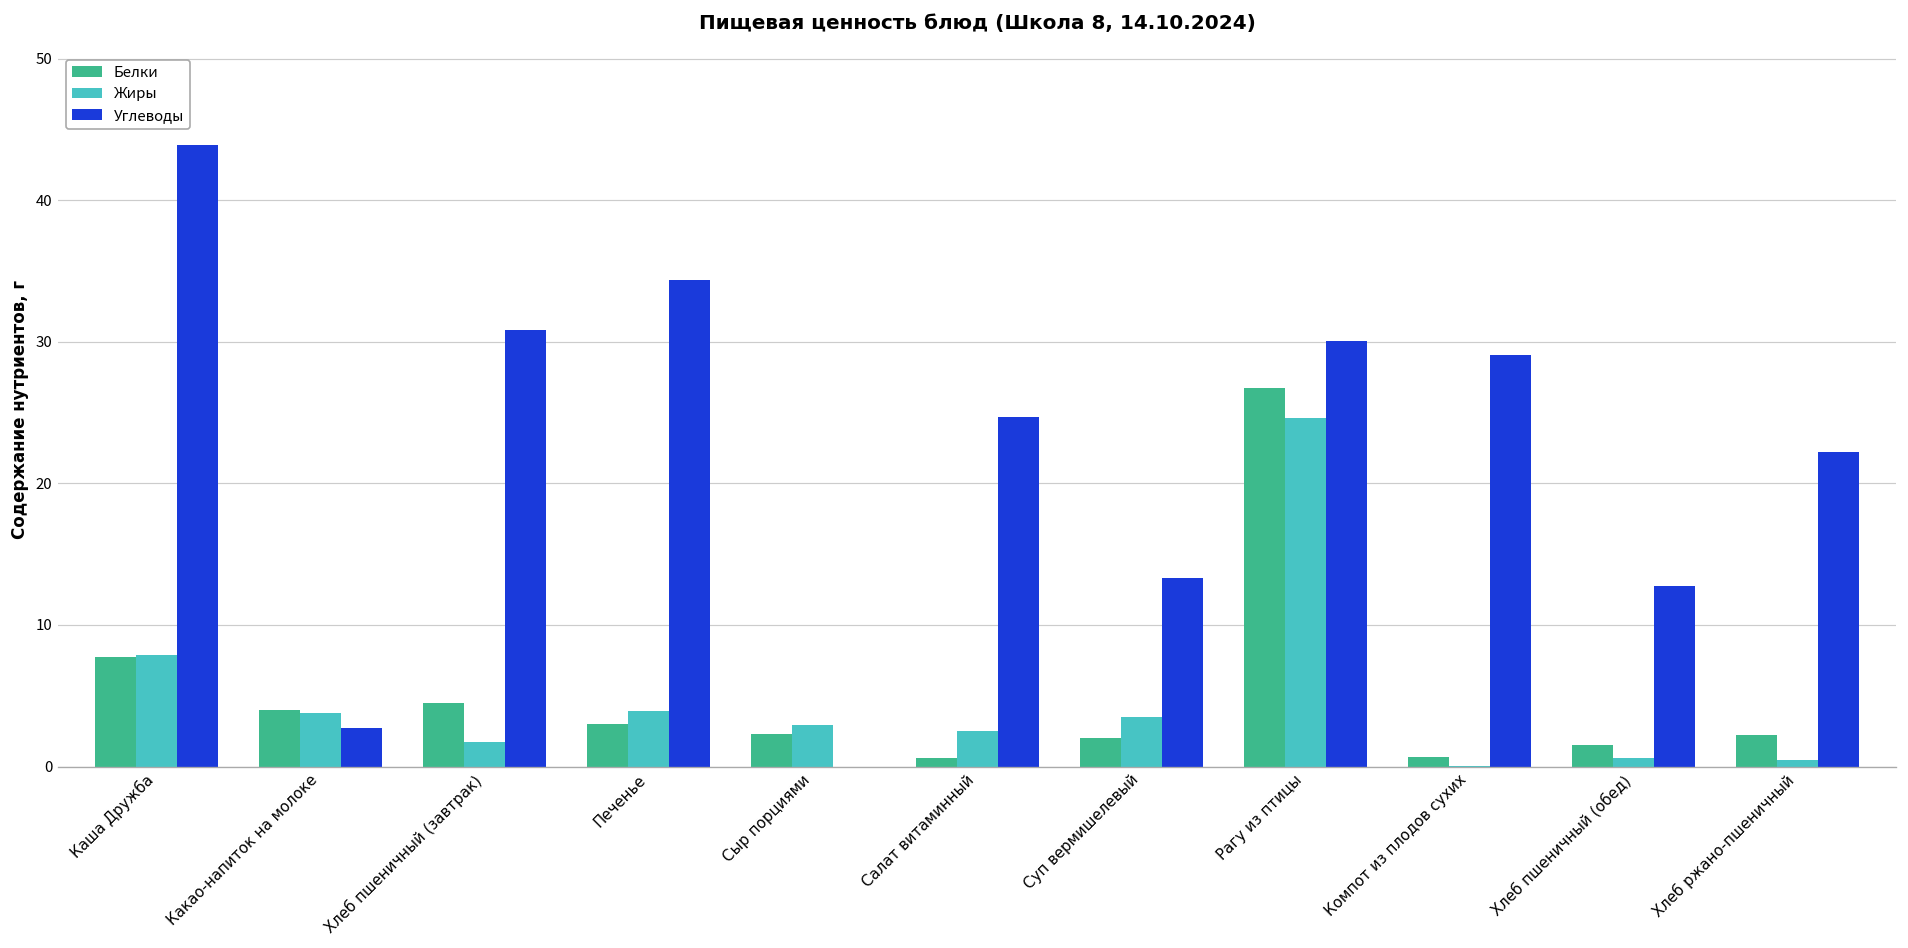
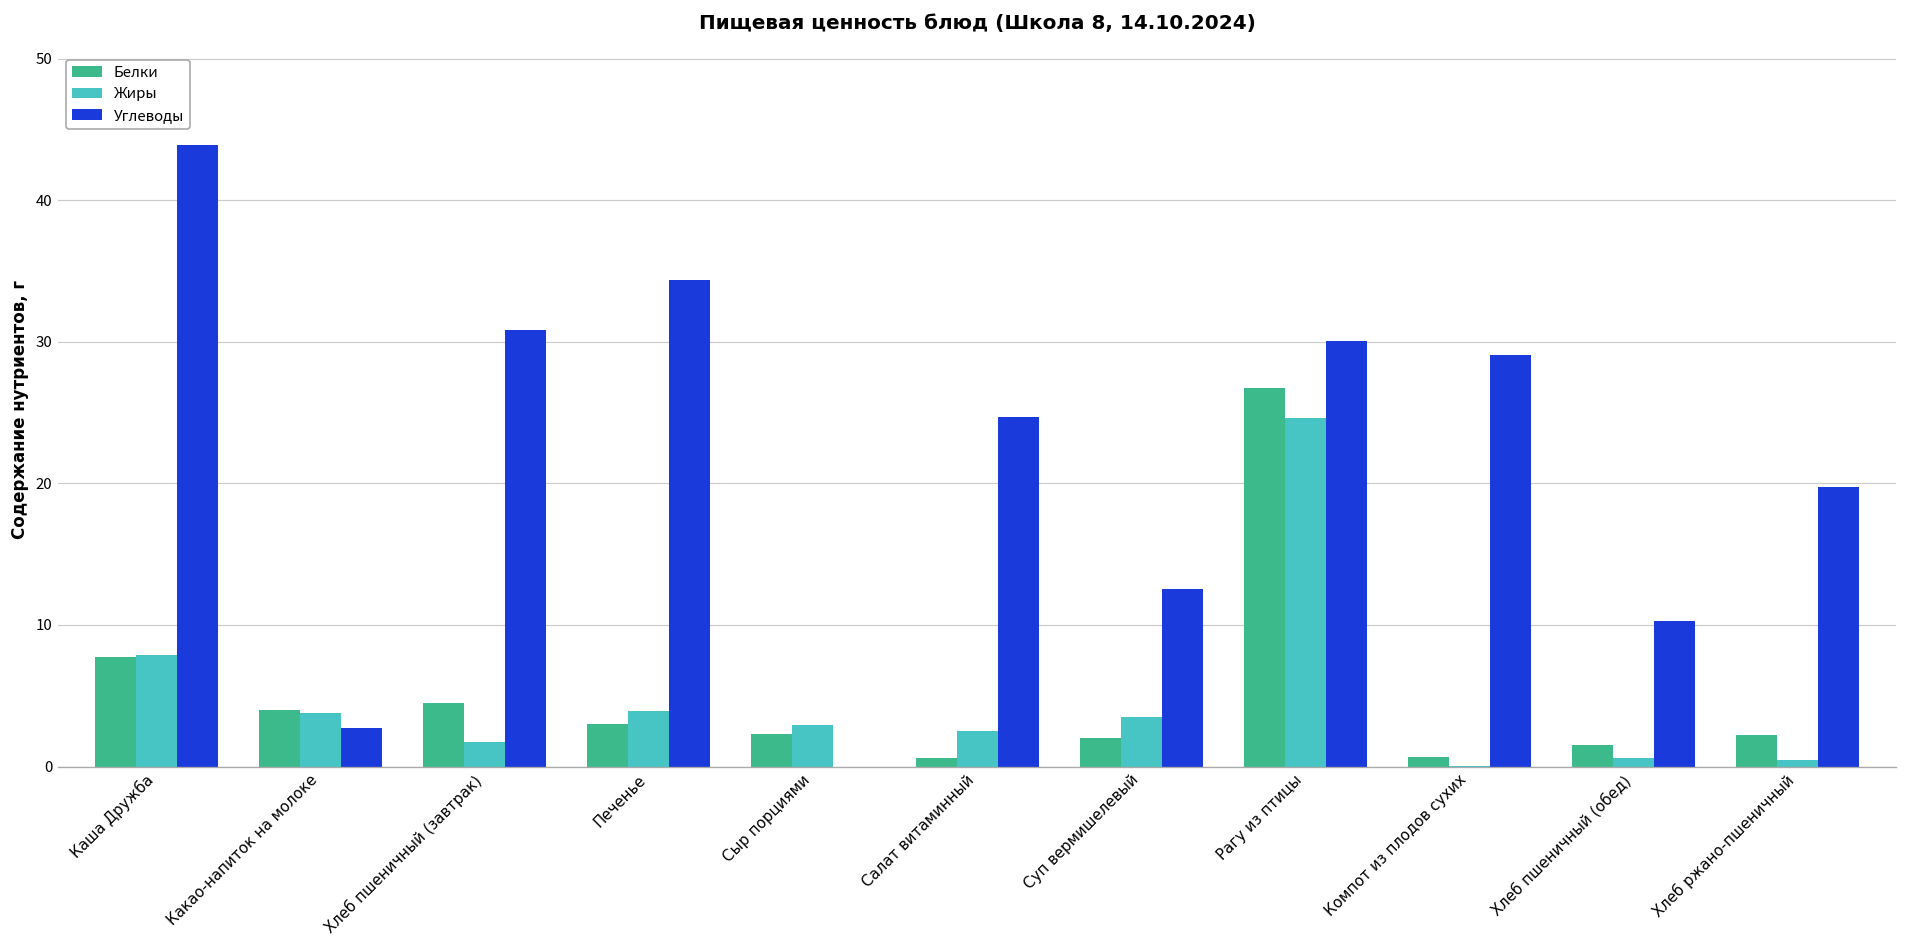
  {
    "Углеводы": {
      "Каша Дружба": 43.9,
      "Какао-напиток на молоке": 2.7,
      "Хлеб пшеничный (завтрак)": 30.8,
      "Печенье": 34.4,
      "Сыр порциями": 0.0,
      "Салат витаминный": 24.7,
-     "Суп вермишелевый": 13.3,
+     "Суп вермишелевый": 12.5,
      "Рагу из птицы": 30.0,
      "Компот из плодов сухих": 29.1,
-     "Хлеб пшеничный (обед)": 12.7,
-     "Хлеб ржано-пшеничный": 22.2
+     "Хлеб пшеничный (обед)": 10.3,
+     "Хлеб ржано-пшеничный": 19.8
    }
  }
